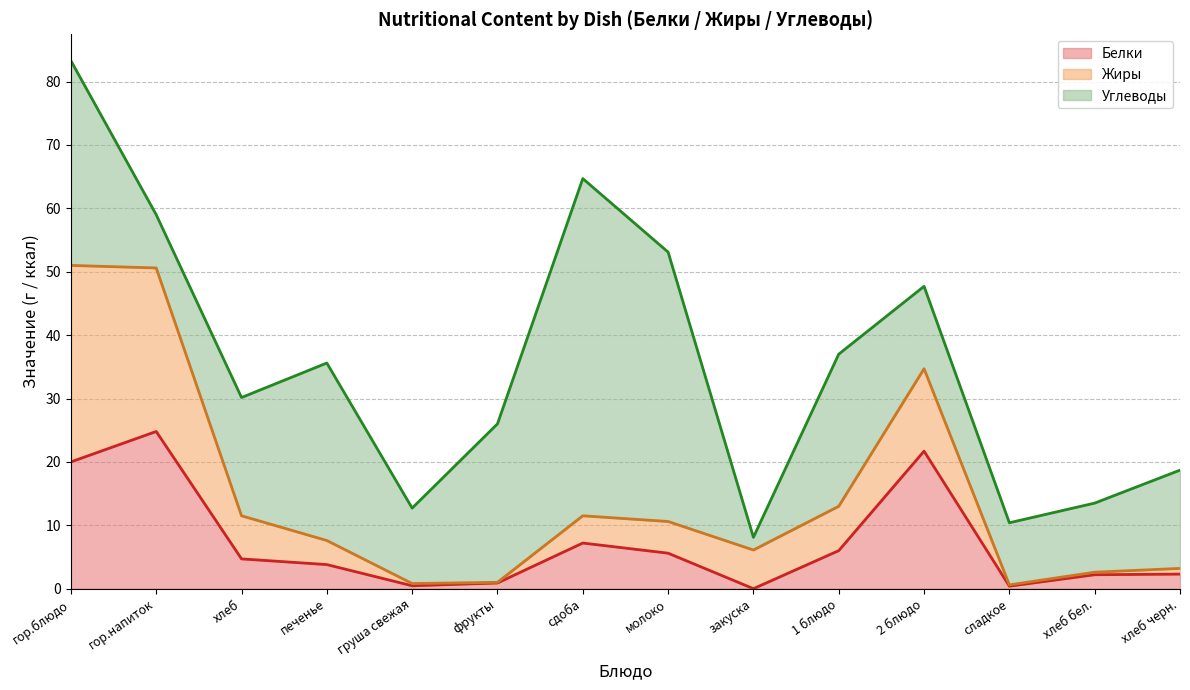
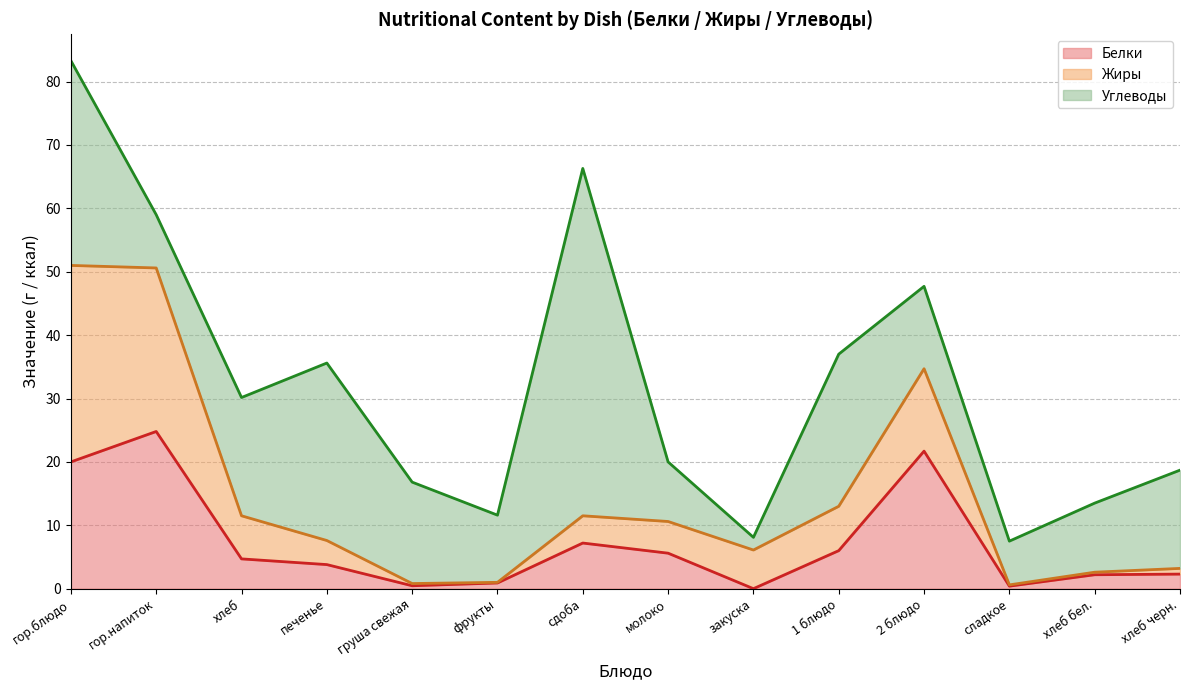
  {
    "Углеводы": {
      "гор.блюдо": 32,
      "гор.напиток": 8,
      "хлеб": 19,
      "печенье": 28,
-     "груша свежая": 12,
-     "фрукты": 25,
-     "сдоба": 53,
-     "молоко": 43,
+     "груша свежая": 16,
+     "фрукты": 11,
+     "сдоба": 55,
+     "молоко": 9,
      "закуска": 2,
      "1 блюдо": 24,
      "2 блюдо": 13,
-     "сладкое": 10,
+     "сладкое": 7,
      "хлеб бел.": 11,
      "хлеб черн.": 16
    }
  }
